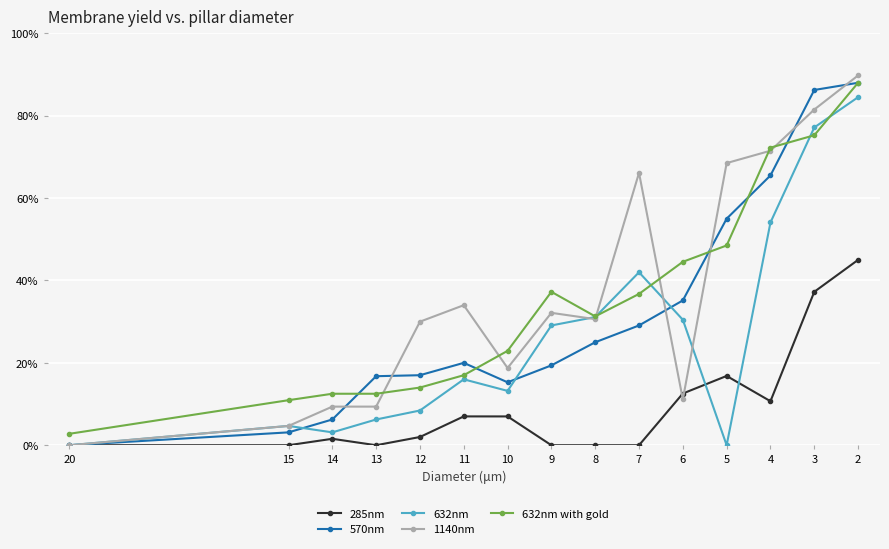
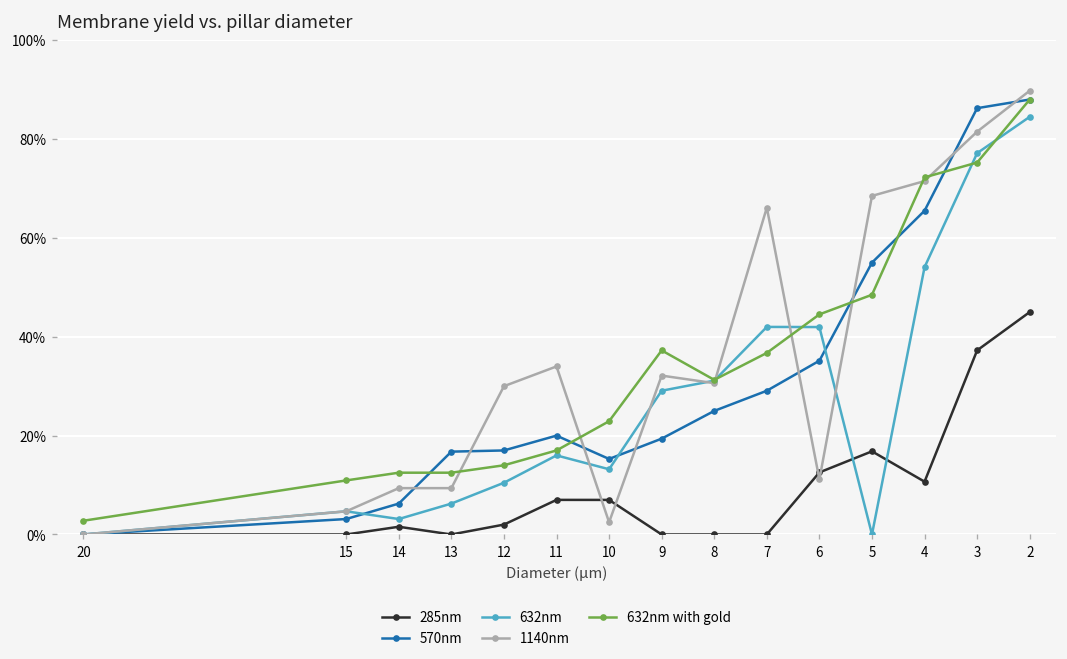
  {
    "285nm": {
      "15": "0%",
      "14": "2%",
      "13": "0%",
      "12": "2%",
      "11": "7%",
      "10": "7%",
      "9": "0%",
      "8": "0%",
      "7": "0%",
      "6": "13%",
      "5": "17%",
      "4": "11%",
      "3": "37%",
      "2": "45%"
    },
    "570nm": {
      "15": "3%",
      "14": "6%",
      "13": "17%",
      "12": "17%",
      "11": "20%",
      "10": "15%",
      "9": "19%",
      "8": "25%",
      "7": "29%",
      "6": "35%",
      "5": "55%",
      "4": "66%",
      "3": "86%"
    },
    "632nm": {
      "14": "3%",
      "13": "6%",
-     "12": "8%",
+     "12": "10%",
      "11": "16%",
      "10": "13%",
      "9": "29%",
      "7": "42%",
-     "6": "30%",
+     "6": "42%",
      "5": "0%",
      "4": "54%",
      "3": "77%",
      "2": "85%"
    },
    "1140nm": {
      "14": "9%",
      "13": "9%",
      "12": "30%",
      "11": "34%",
-     "10": "19%",
+     "10": "2%",
      "9": "32%",
      "7": "66%",
      "6": "11%",
      "5": "69%",
      "4": "72%",
      "3": "82%",
      "2": "90%"
    },
    "632nm with gold": {
      "20": "3%",
      "15": "11%",
      "14": "13%",
      "13": "13%",
      "12": "14%",
      "11": "17%",
      "10": "23%",
      "9": "37%",
      "7": "37%",
      "6": "45%",
      "5": "49%",
      "4": "72%",
      "3": "75%"
    }
  }
